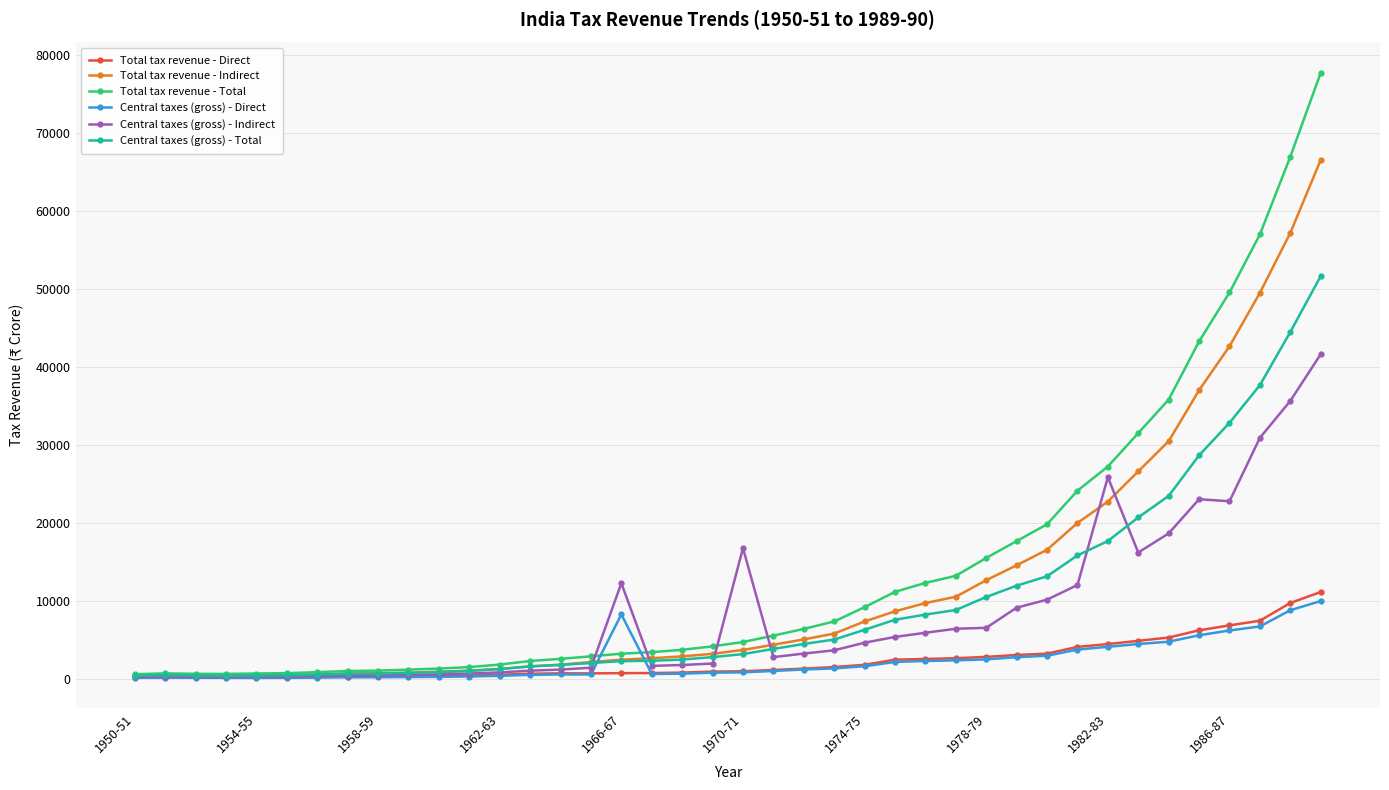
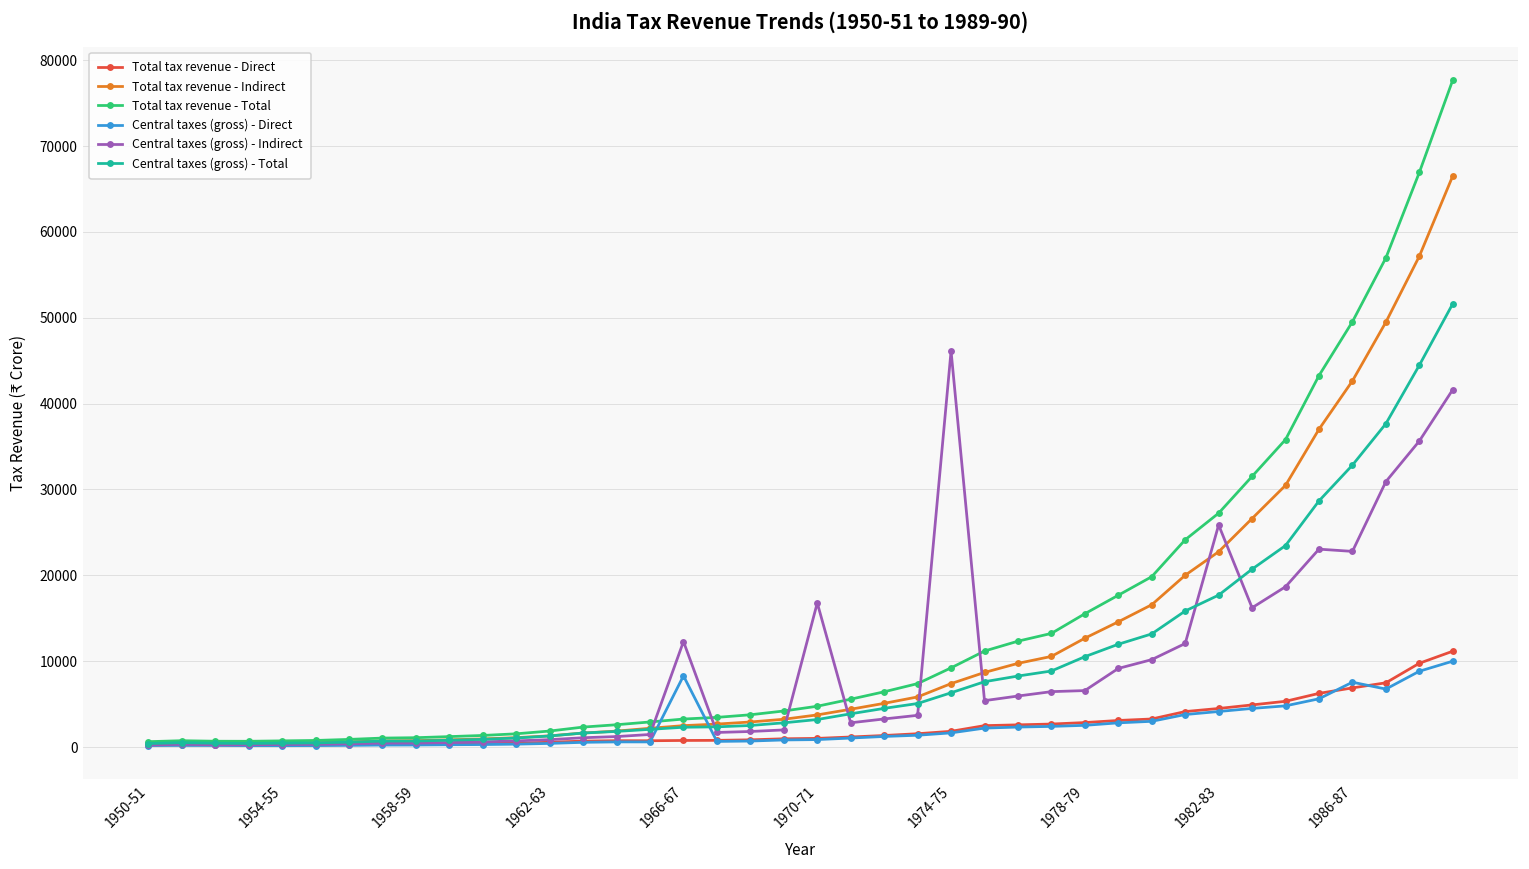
  {
    "Central taxes (gross) - Direct": {
      "1966-67": 8000,
      "1982-83": 4000,
-     "1986-87": 6000
+     "1986-87": 8000
    },
    "Central taxes (gross) - Indirect": {
      "1966-67": 12000,
      "1970-71": 17000,
-     "1974-75": 5000,
+     "1974-75": 46000,
      "1978-79": 7000,
      "1982-83": 26000,
      "1986-87": 23000
    }
  }
